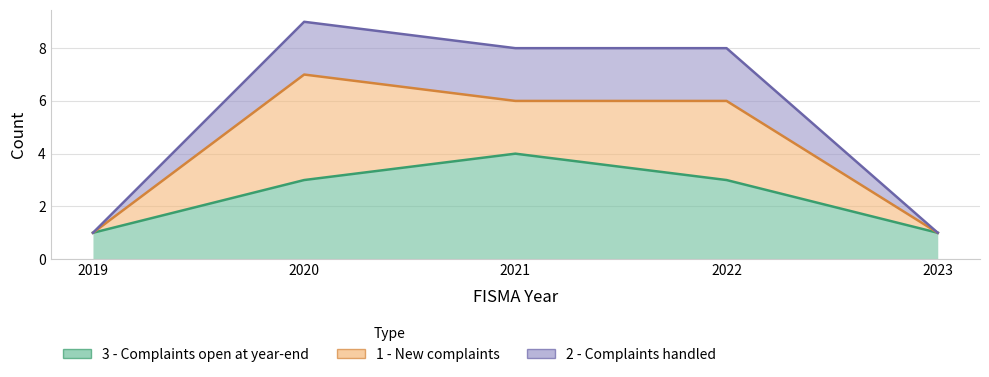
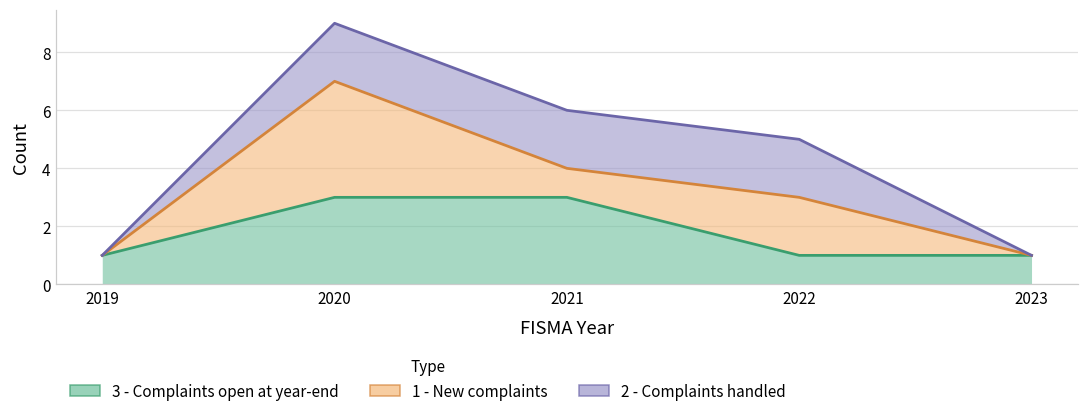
  {
    "3 - Complaints open at year-end": {
      "2020": 3,
-     "2021": 4,
-     "2022": 3
+     "2021": 3,
+     "2022": 1
    },
    "1 - New complaints": {
      "2020": 4,
-     "2021": 2,
-     "2022": 3
+     "2021": 1,
+     "2022": 2
    },
    "2 - Complaints handled": {
      "2020": 2,
      "2021": 2,
      "2022": 2
    }
  }
